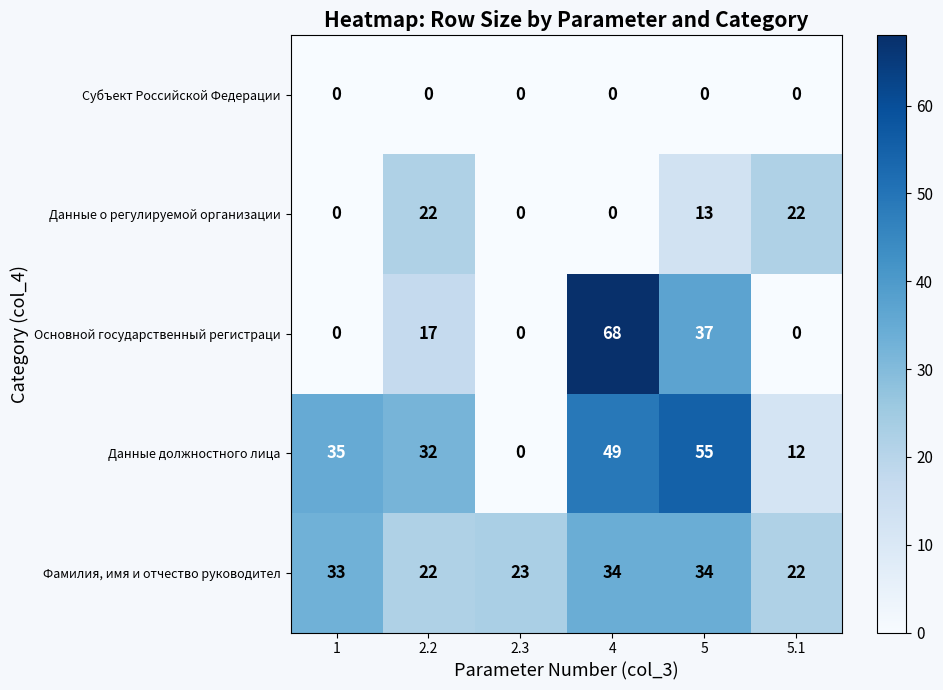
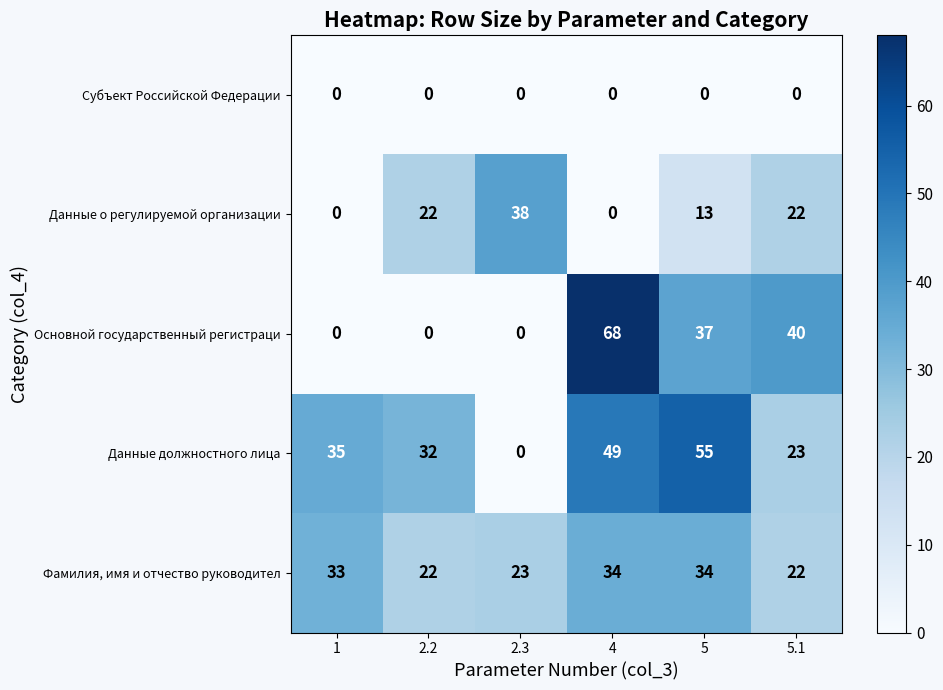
  {
    "Субъект Российской Федерации": {
      "1": 0,
      "2.2": 0,
      "2.3": 0,
      "4": 0,
      "5": 0,
      "5.1": 0
    },
    "Данные о регулируемой организации": {
      "1": 0,
      "2.2": 22,
-     "2.3": 0,
+     "2.3": 38,
      "4": 0,
      "5": 13,
      "5.1": 22
    },
    "Основной государственный регистраци": {
      "1": 0,
-     "2.2": 17,
+     "2.2": 0,
      "2.3": 0,
      "4": 68,
      "5": 37,
-     "5.1": 0
+     "5.1": 40
    },
    "Данные должностного лица": {
      "1": 35,
      "2.2": 32,
      "2.3": 0,
      "4": 49,
      "5": 55,
-     "5.1": 12
+     "5.1": 23
    },
    "Фамилия, имя и отчество руководител": {
      "1": 33,
      "2.2": 22,
      "2.3": 23,
      "4": 34,
      "5": 34,
      "5.1": 22
    }
  }
